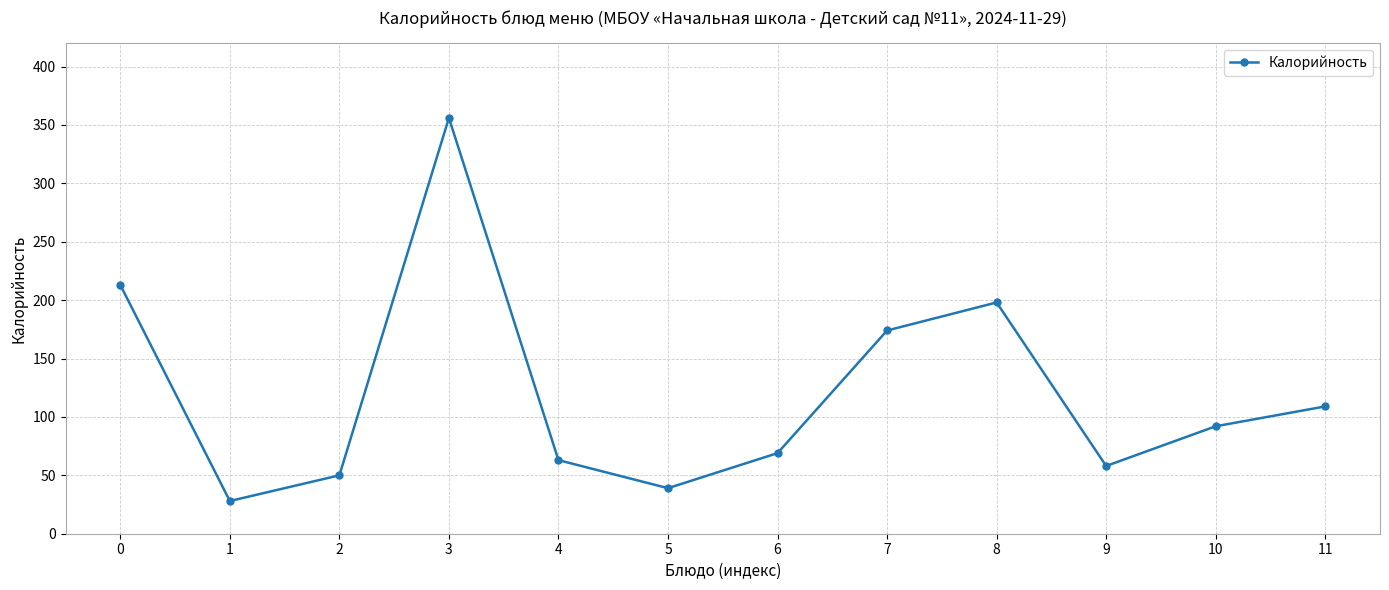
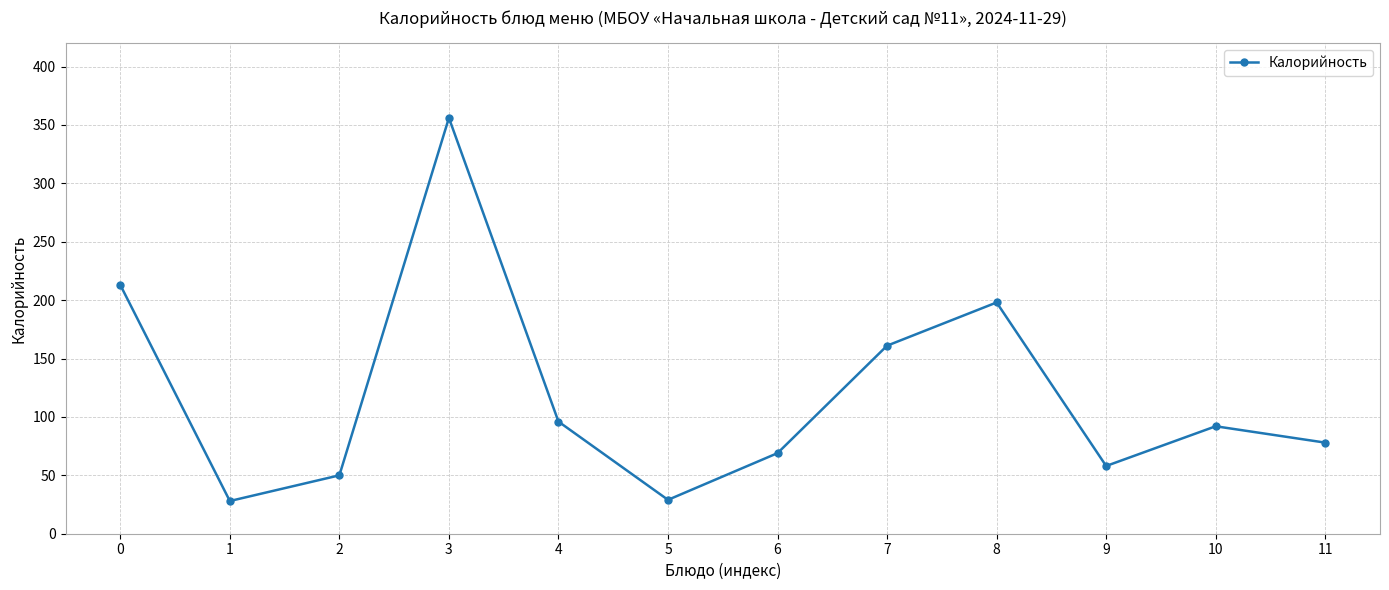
  {
    "0": 213,
    "1": 28,
    "2": 50,
    "3": 356,
-   "4": 63,
-   "5": 39,
+   "4": 96,
+   "5": 29,
    "6": 69,
-   "7": 174,
+   "7": 161,
    "8": 198,
    "9": 58,
    "10": 92,
-   "11": 109
+   "11": 78
  }
